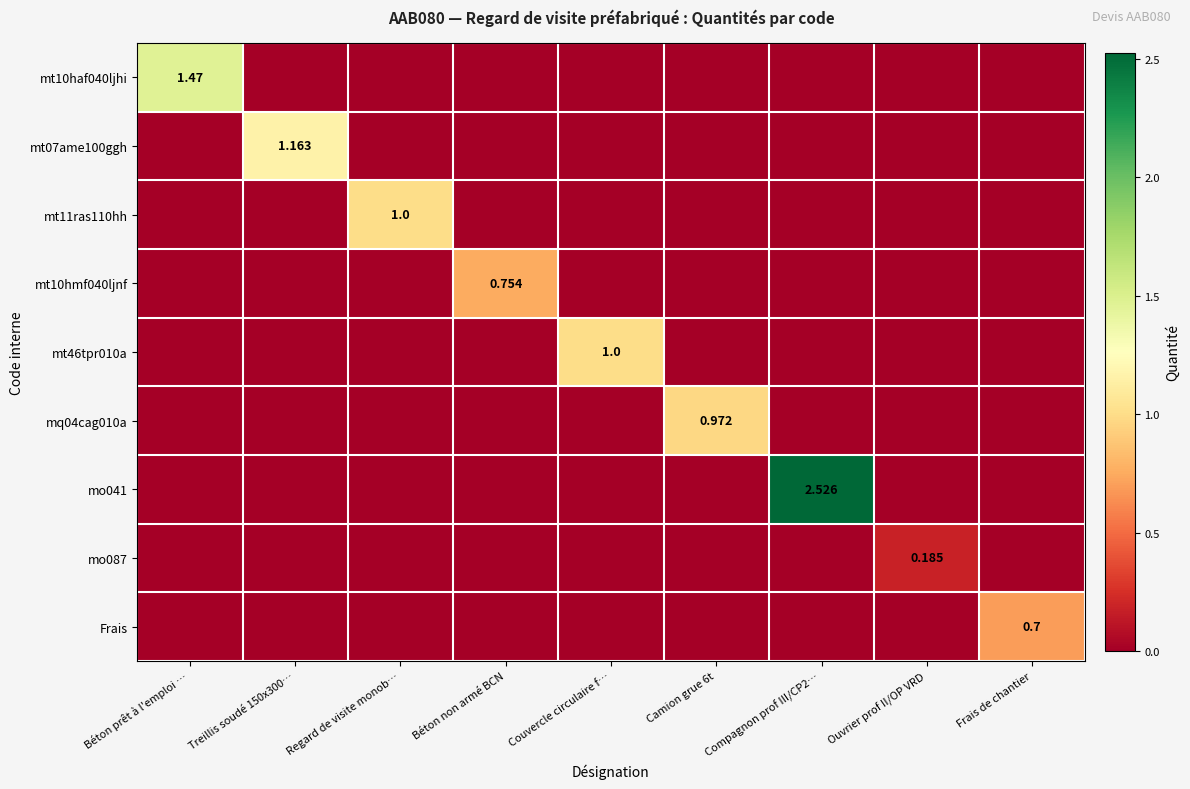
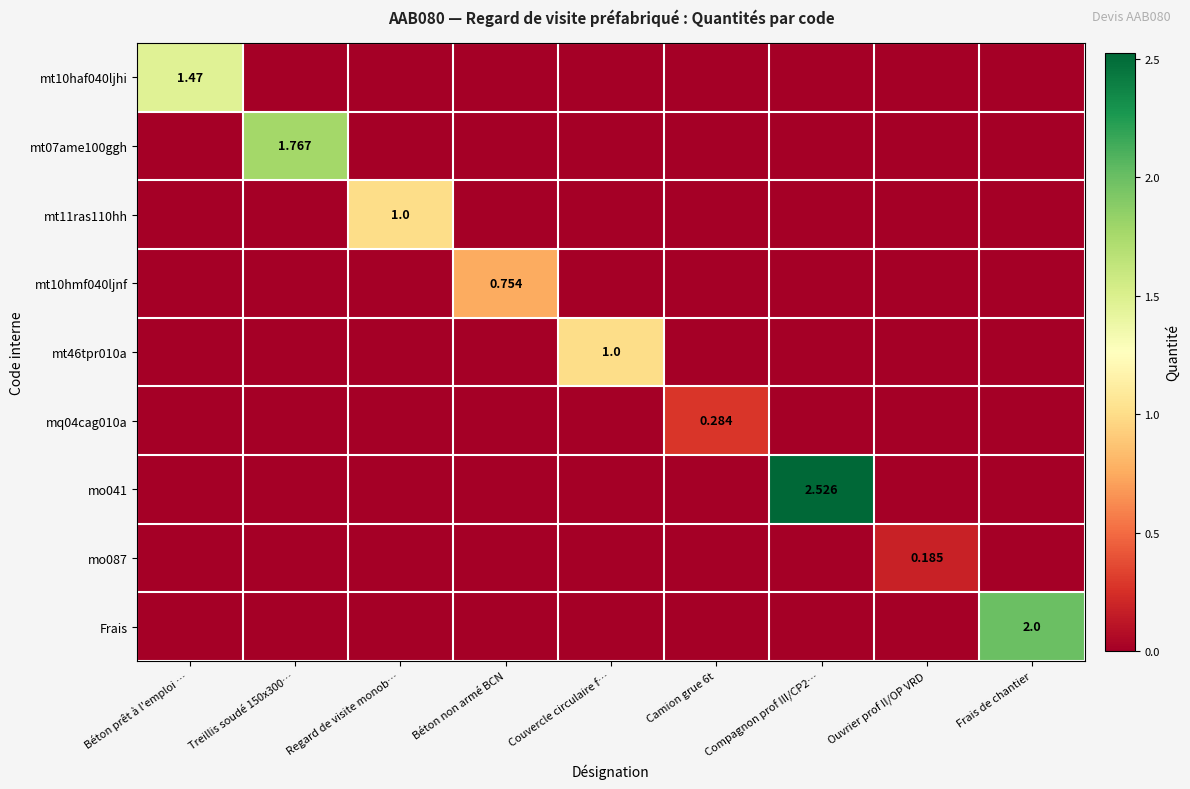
  {
    "mt10haf040ljhi": {
      "Béton prêt à l'emploi …": 1.47
    },
    "mt07ame100ggh": {
-     "Treillis soudé 150x300…": 1.163
+     "Treillis soudé 150x300…": 1.767
    },
    "mt11ras110hh": {
      "Regard de visite monob…": 1.0
    },
    "mt10hmf040ljnf": {
      "Béton non armé BCN": 0.754
    },
    "mt46tpr010a": {
      "Couvercle circulaire f…": 1.0
    },
    "mq04cag010a": {
-     "Camion grue 6t": 0.972
+     "Camion grue 6t": 0.284
    },
    "mo041": {
      "Compagnon prof III/CP2…": 2.526
    },
    "mo087": {
      "Ouvrier prof II/OP VRD": 0.185
    },
    "Frais": {
-     "Frais de chantier": 0.7
+     "Frais de chantier": 2.0
    }
  }
